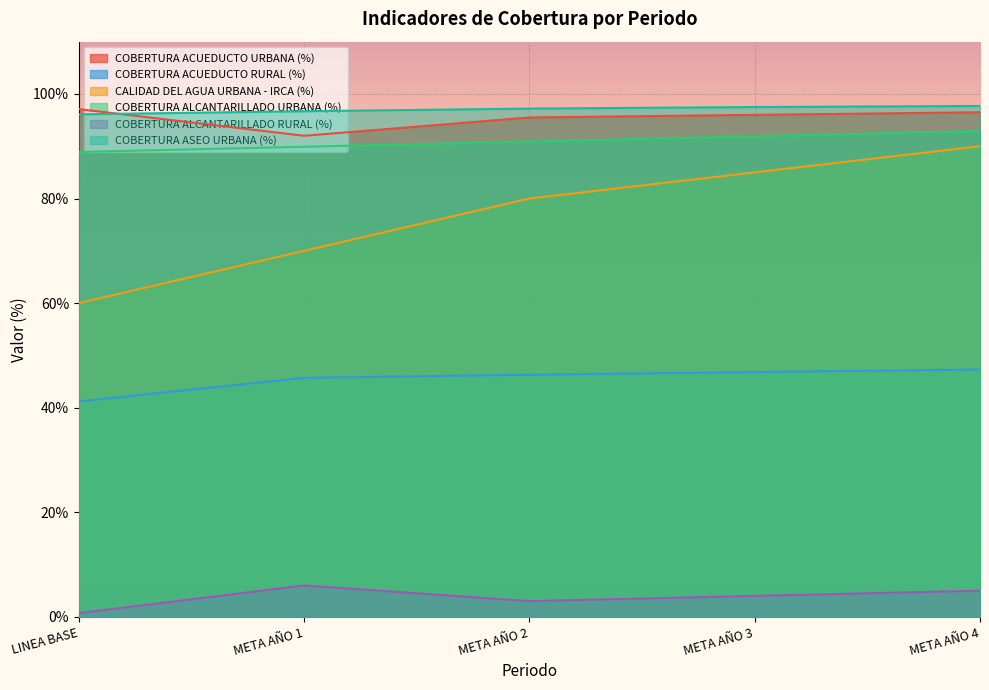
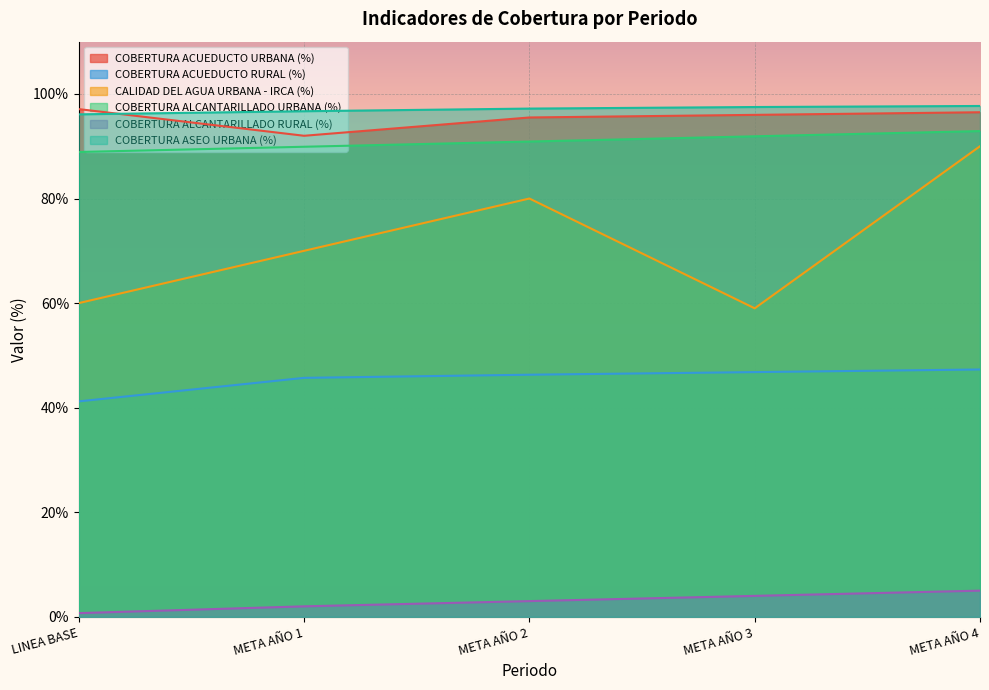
  {
    "COBERTURA ACUEDUCTO URBANA (%)": {
      "LINEA BASE": "97%",
      "META AÑO 2": "96%",
      "META AÑO 3": "96%",
      "META AÑO 4": "97%"
    },
    "COBERTURA ACUEDUCTO RURAL (%)": {
      "LINEA BASE": "41%",
      "META AÑO 1": "46%",
      "META AÑO 2": "46%",
      "META AÑO 3": "47%",
      "META AÑO 4": "47%"
    },
    "CALIDAD DEL AGUA URBANA - IRCA (%)": {
      "LINEA BASE": "60%",
      "META AÑO 1": "70%",
      "META AÑO 2": "80%",
-     "META AÑO 3": "85%",
+     "META AÑO 3": "59%",
      "META AÑO 4": "90%"
    },
    "COBERTURA ALCANTARILLADO RURAL (%)": {
      "LINEA BASE": "1%",
-     "META AÑO 1": "6%",
+     "META AÑO 1": "2%",
      "META AÑO 2": "3%",
      "META AÑO 3": "4%",
      "META AÑO 4": "5%"
    }
  }
